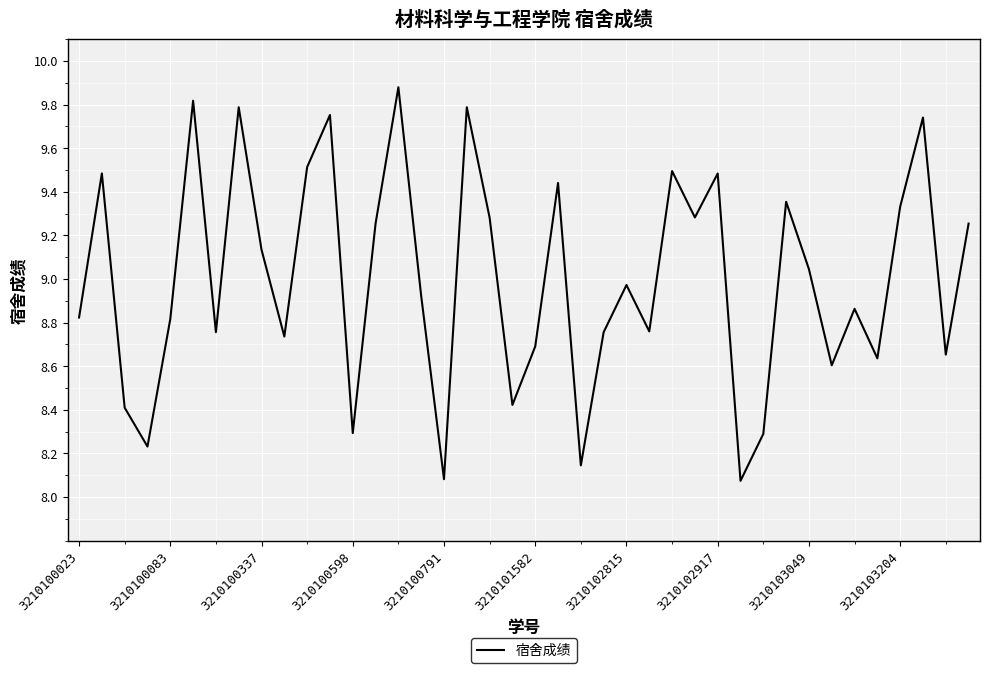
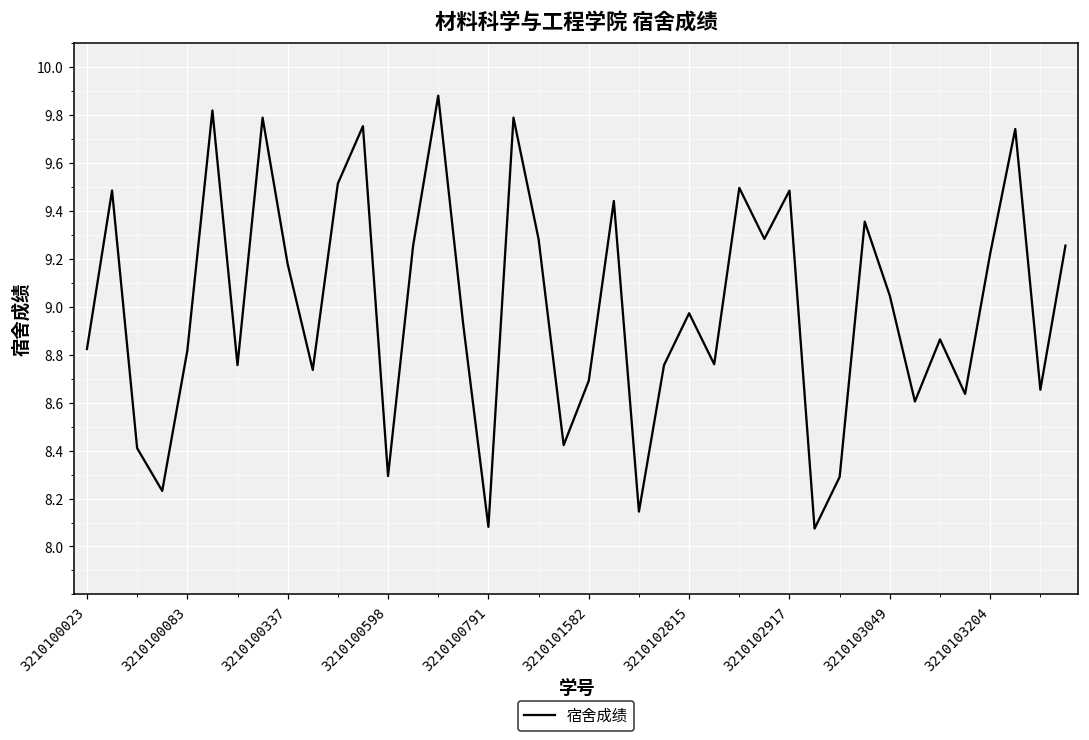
  {
    "3210100023": 8.82,
    "3210100083": 8.82,
-   "3210100337": 9.13,
+   "3210100337": 9.18,
    "3210100598": 8.29,
    "3210100791": 8.08,
    "3210101582": 8.69,
    "3210102815": 8.97,
    "3210102917": 9.48,
    "3210103049": 9.05,
-   "3210103204": 9.33
+   "3210103204": 9.22
  }
